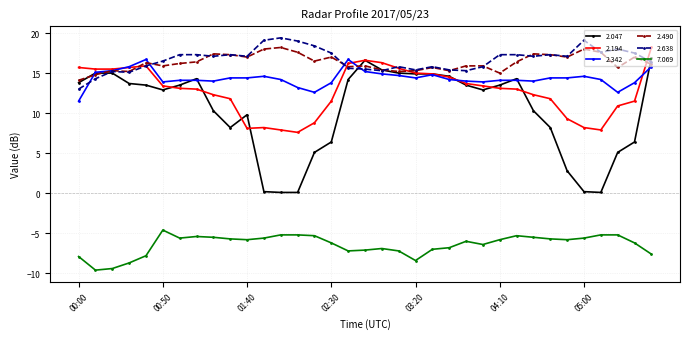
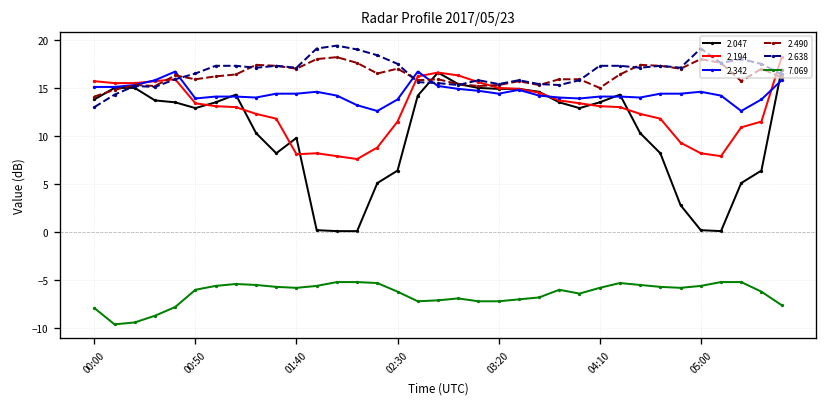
  {
    "2.047": {
      "00:50": 13,
      "01:40": 10,
      "02:30": 6,
      "04:10": 14,
      "05:00": 0
    },
    "2.194": {
      "00:00": 16,
      "00:50": 13,
      "01:40": 8,
      "02:30": 12,
      "04:10": 13,
      "05:00": 8
    },
    "2.342": {
-     "00:00": 12,
+     "00:00": 15,
      "00:50": 14,
      "01:40": 14,
      "02:30": 14,
      "03:20": 14,
      "04:10": 14,
      "05:00": 15
    },
    "2.490": {
      "00:50": 16,
      "02:30": 17,
      "04:10": 15
    },
    "2.638": {
      "00:00": 13,
      "00:50": 17,
      "02:30": 18,
      "04:10": 17
    },
    "7.069": {
      "00:00": -8,
-     "00:50": -5,
+     "00:50": -6,
      "01:40": -6,
      "02:30": -6,
-     "03:20": -8,
+     "03:20": -7,
      "04:10": -6,
      "05:00": -6
    }
  }
